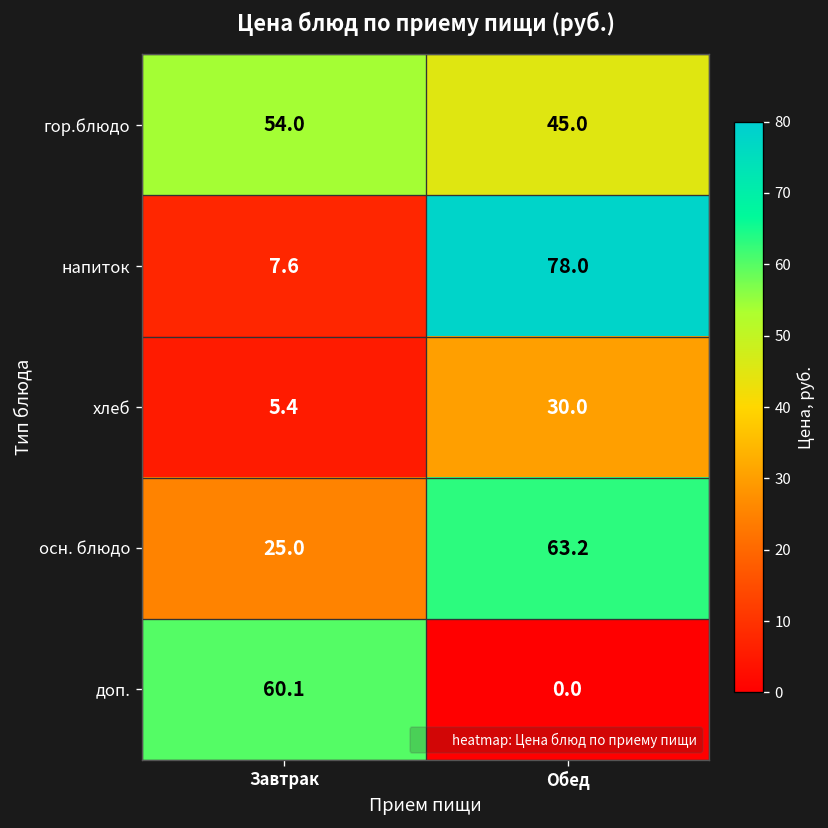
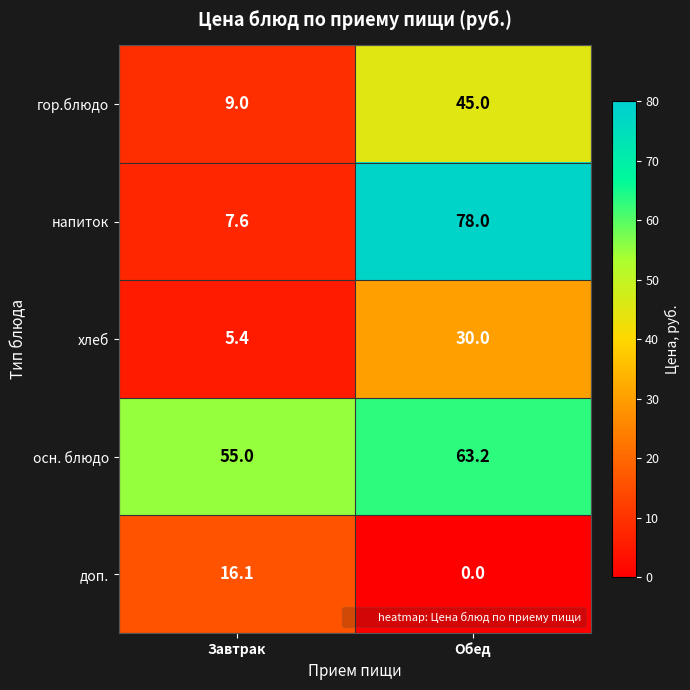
  {
    "гор.блюдо": {
-     "Завтрак": 54.0,
+     "Завтрак": 9.0,
      "Обед": 45.0
    },
    "напиток": {
      "Завтрак": 7.6,
      "Обед": 78.0
    },
    "хлеб": {
      "Завтрак": 5.4,
      "Обед": 30.0
    },
    "осн. блюдо": {
-     "Завтрак": 25.0,
+     "Завтрак": 55.0,
      "Обед": 63.2
    },
    "доп.": {
-     "Завтрак": 60.1,
+     "Завтрак": 16.1,
      "Обед": 0.0
    }
  }
